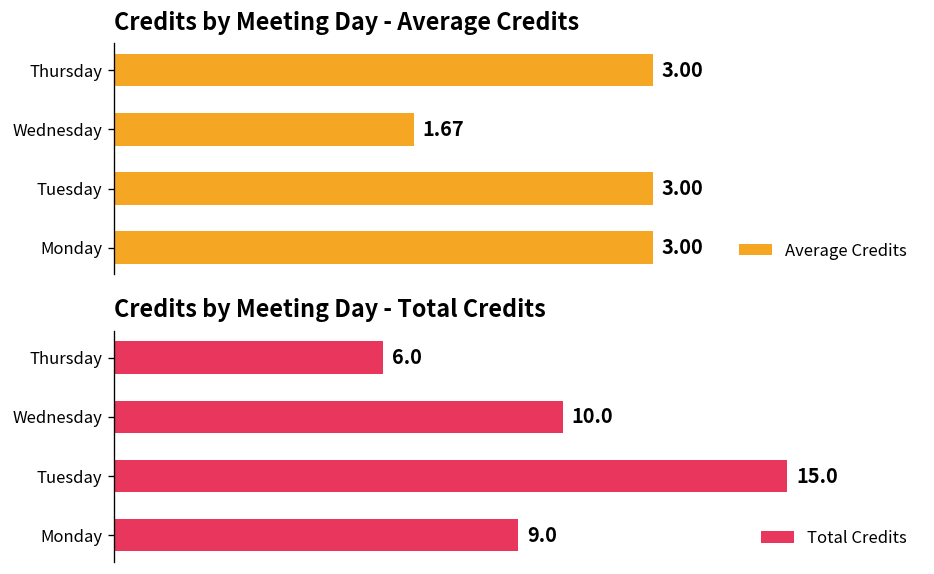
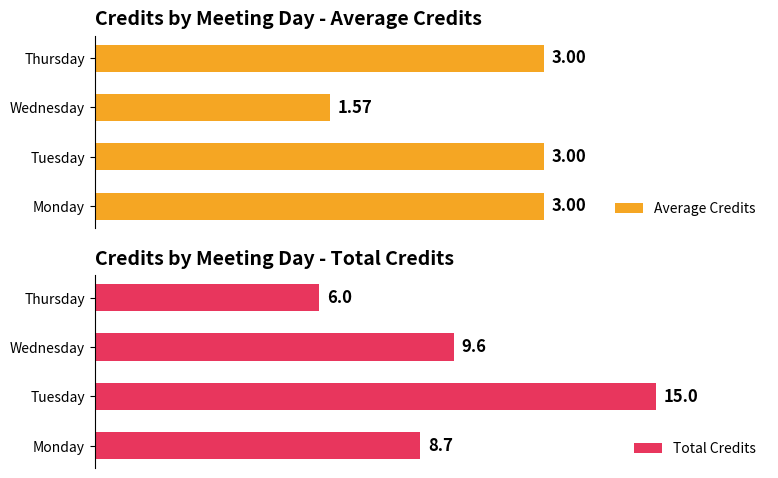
  {
    "Credits by Meeting Day - Average Credits": {
      "Thursday": 3.00,
-     "Wednesday": 1.67,
+     "Wednesday": 1.57,
      "Tuesday": 3.00,
      "Monday": 3.00
    },
    "Credits by Meeting Day - Total Credits": {
      "Thursday": 6.0,
-     "Wednesday": 10.0,
+     "Wednesday": 9.6,
      "Tuesday": 15.0,
-     "Monday": 9.0
+     "Monday": 8.7
    }
  }
